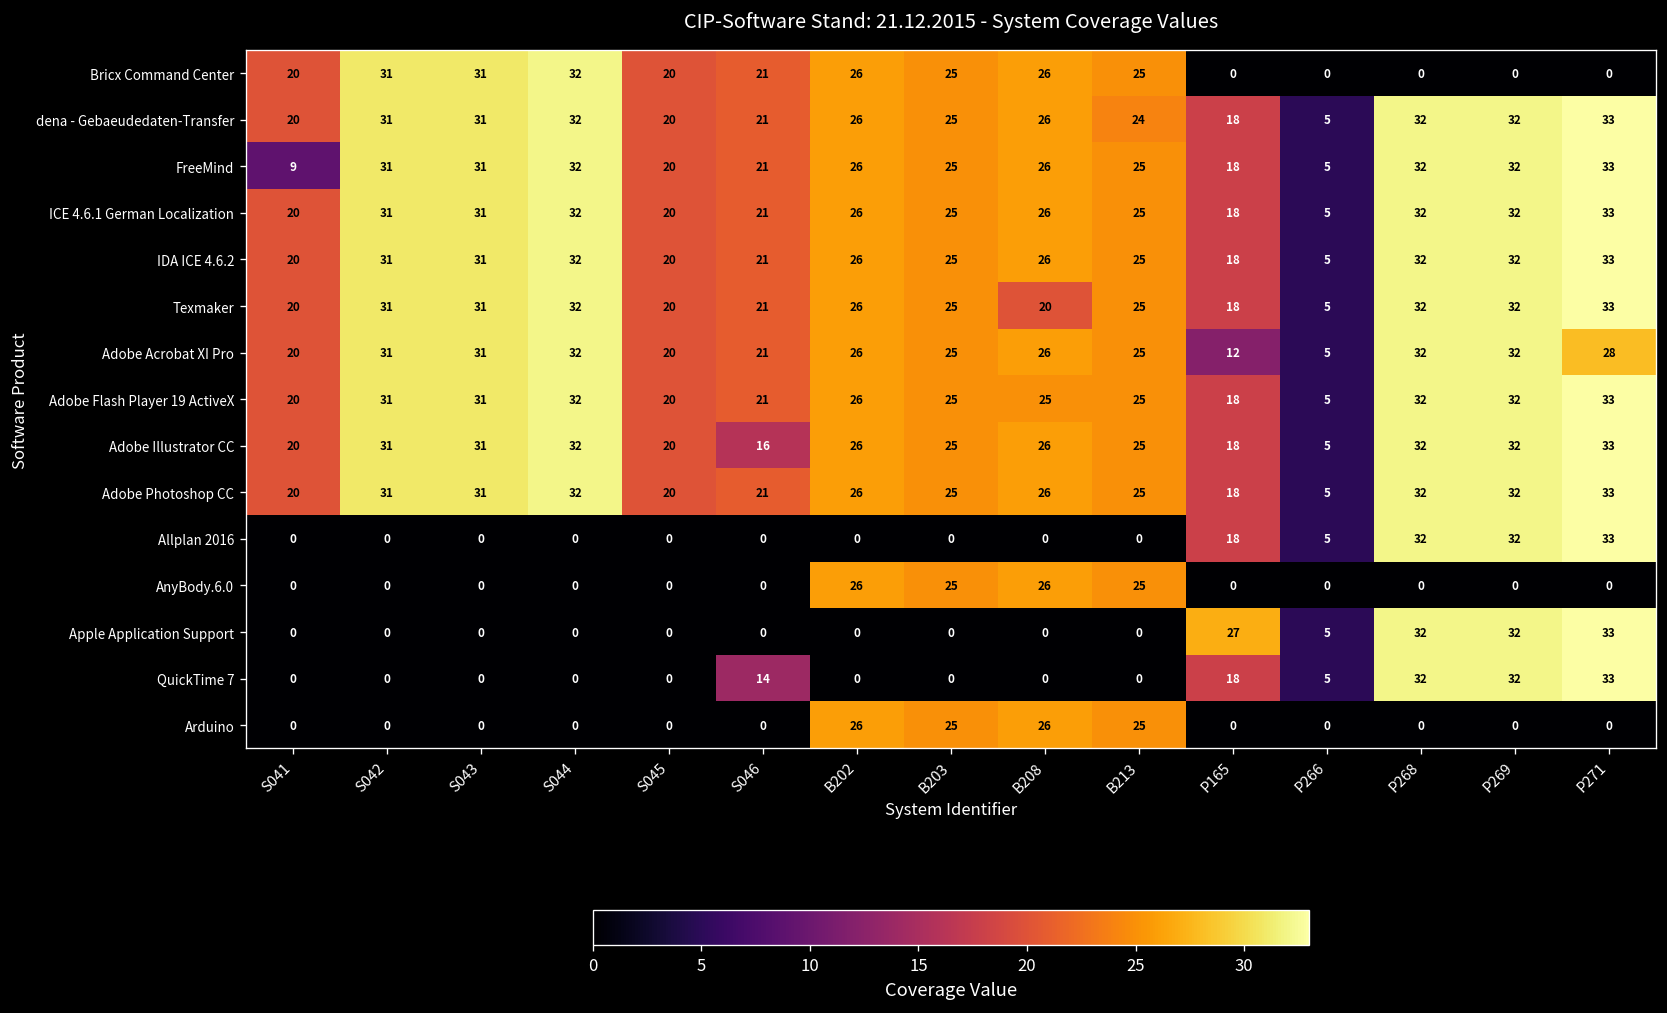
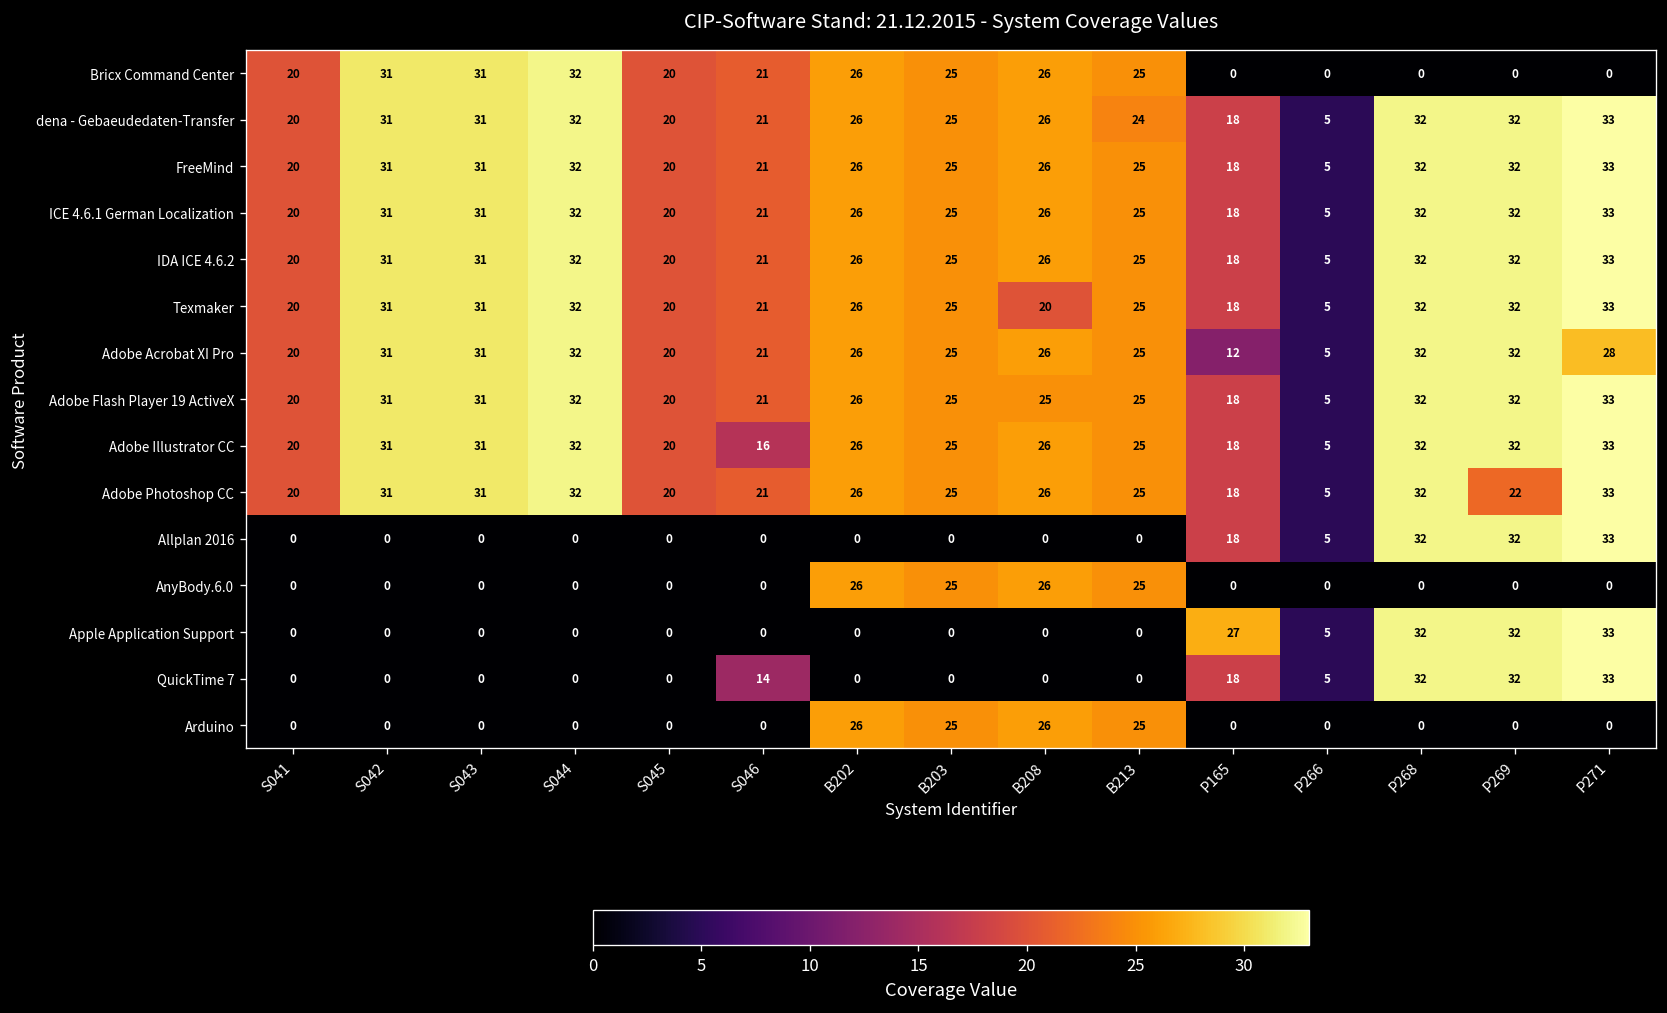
  {
    "FreeMind": {
-     "S041": 9,
+     "S041": 20,
      "S042": 31,
      "S043": 31,
      "S044": 32,
      "S045": 20,
      "S046": 21,
      "B202": 26,
      "B203": 25,
      "B208": 26,
      "B213": 25,
      "P165": 18,
      "P266": 5,
      "P268": 32,
      "P269": 32,
      "P271": 33
    },
    "Adobe Photoshop CC": {
      "S041": 20,
      "S042": 31,
      "S043": 31,
      "S044": 32,
      "S045": 20,
      "S046": 21,
      "B202": 26,
      "B203": 25,
      "B208": 26,
      "B213": 25,
      "P165": 18,
      "P266": 5,
      "P268": 32,
-     "P269": 32,
+     "P269": 22,
      "P271": 33
    }
  }
